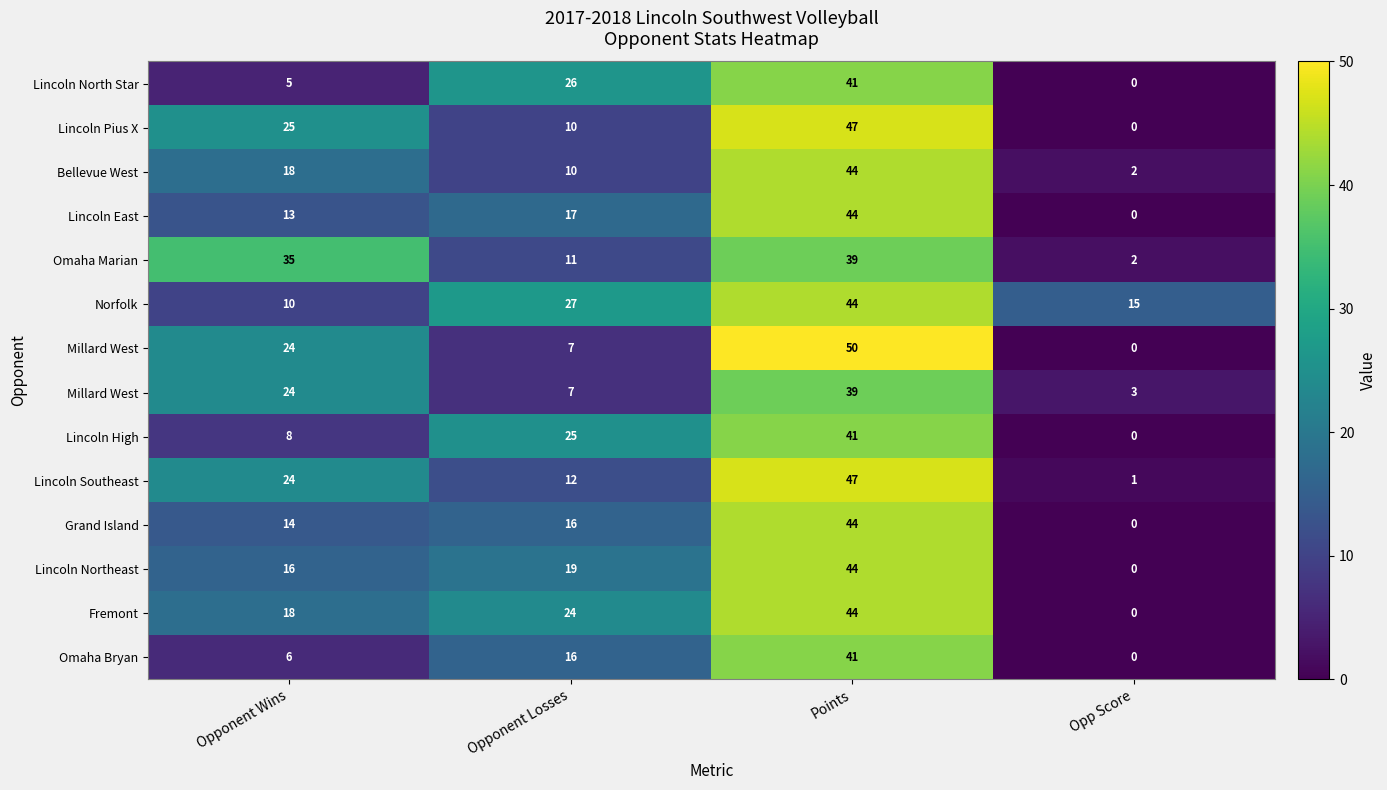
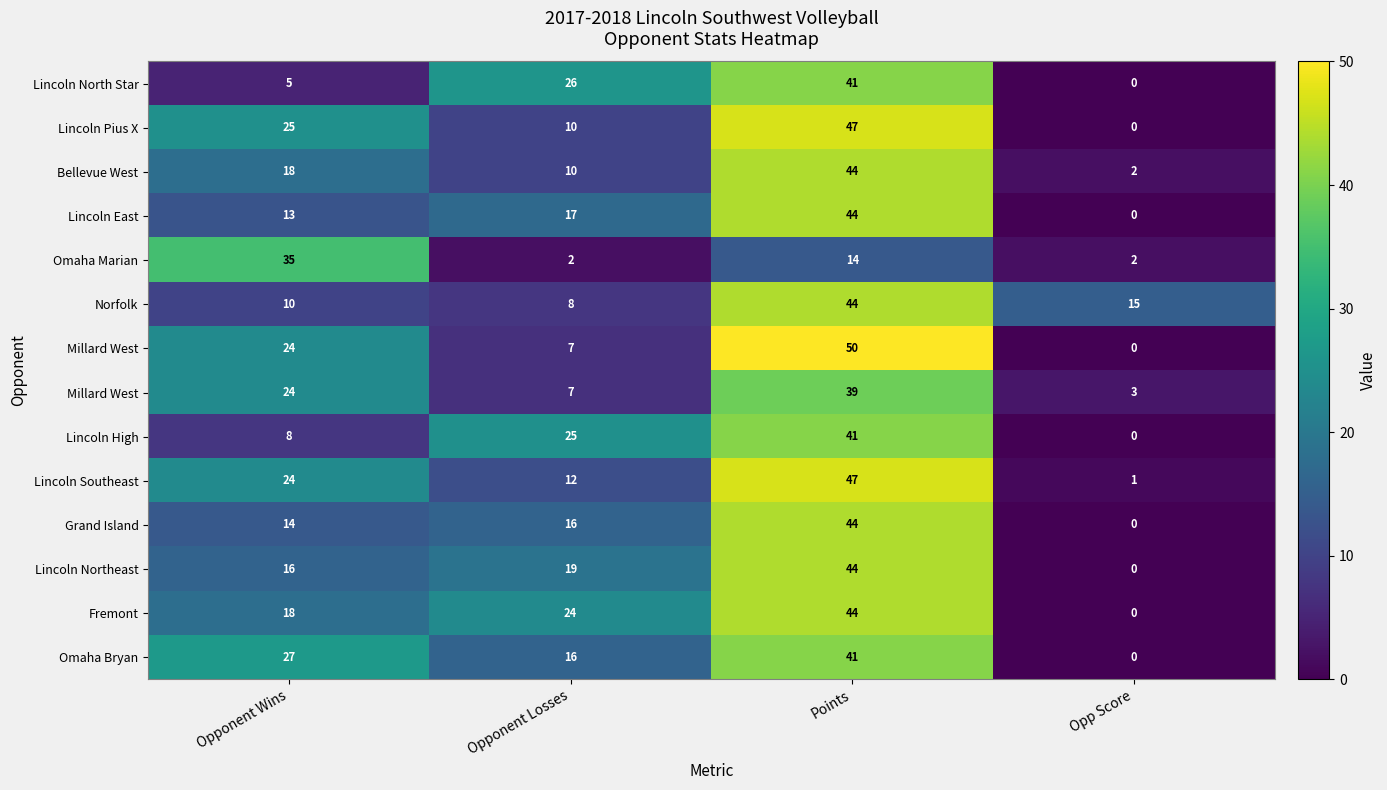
  {
    "Lincoln North Star": {
      "Opponent Wins": 5,
      "Opponent Losses": 26,
      "Points": 41,
      "Opp Score": 0
    },
    "Lincoln Pius X": {
      "Opponent Wins": 25,
      "Opponent Losses": 10,
      "Points": 47,
      "Opp Score": 0
    },
    "Bellevue West": {
      "Opponent Wins": 18,
      "Opponent Losses": 10,
      "Points": 44,
      "Opp Score": 2
    },
    "Lincoln East": {
      "Opponent Wins": 13,
      "Opponent Losses": 17,
      "Points": 44,
      "Opp Score": 0
    },
    "Omaha Marian": {
      "Opponent Wins": 35,
-     "Opponent Losses": 11,
-     "Points": 39,
+     "Opponent Losses": 2,
+     "Points": 14,
      "Opp Score": 2
    },
    "Norfolk": {
      "Opponent Wins": 10,
-     "Opponent Losses": 27,
+     "Opponent Losses": 8,
      "Points": 44,
      "Opp Score": 15
    },
    "Lincoln High": {
      "Opponent Wins": 8,
      "Opponent Losses": 25,
      "Points": 41,
      "Opp Score": 0
    },
    "Lincoln Southeast": {
      "Opponent Wins": 24,
      "Opponent Losses": 12,
      "Points": 47,
      "Opp Score": 1
    },
    "Grand Island": {
      "Opponent Wins": 14,
      "Opponent Losses": 16,
      "Points": 44,
      "Opp Score": 0
    },
    "Lincoln Northeast": {
      "Opponent Wins": 16,
      "Opponent Losses": 19,
      "Points": 44,
      "Opp Score": 0
    },
    "Fremont": {
      "Opponent Wins": 18,
      "Opponent Losses": 24,
      "Points": 44,
      "Opp Score": 0
    },
    "Omaha Bryan": {
-     "Opponent Wins": 6,
+     "Opponent Wins": 27,
      "Opponent Losses": 16,
      "Points": 41,
      "Opp Score": 0
    }
  }
